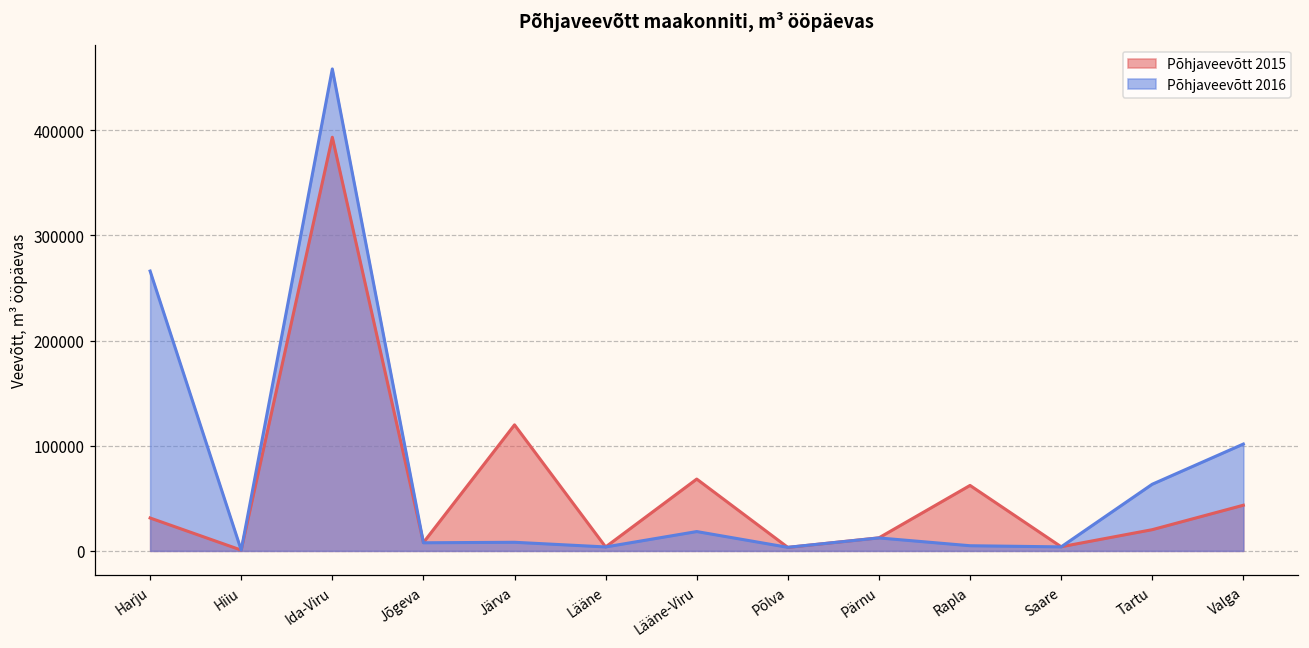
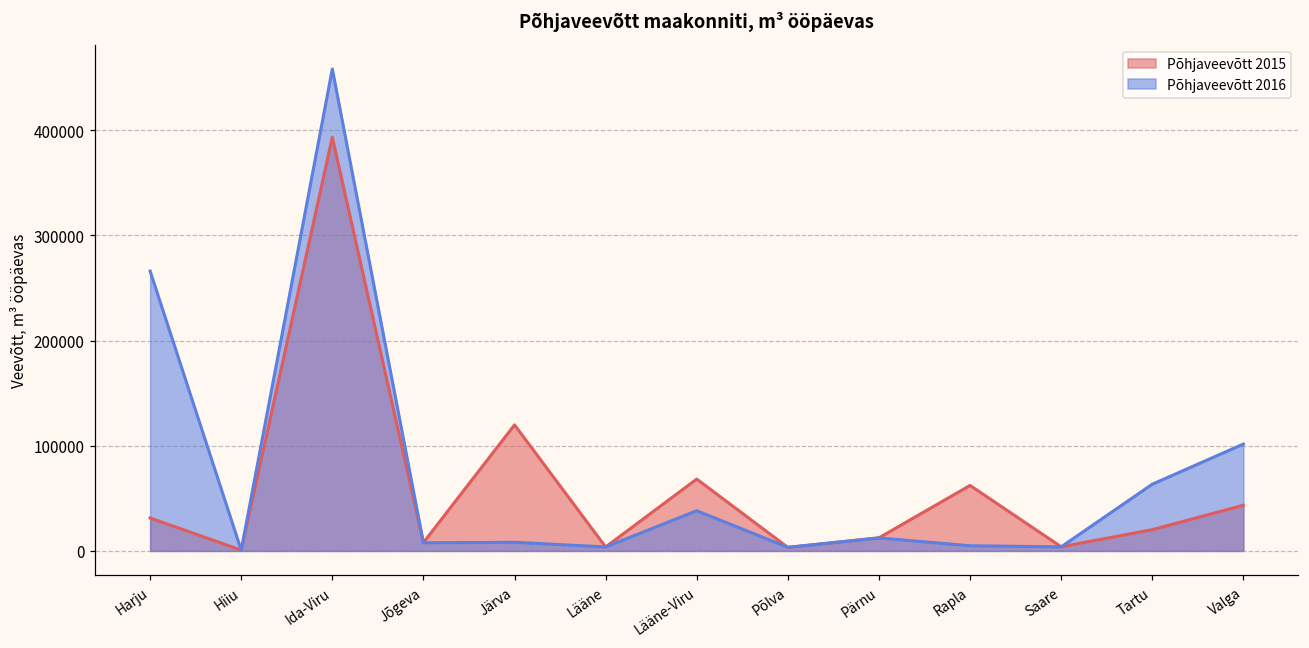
  {
    "Põhjaveevõtt 2015": {
      "Harju": 30000,
      "Ida-Viru": 390000,
      "Järva": 120000,
      "Lääne-Viru": 70000,
      "Rapla": 60000,
      "Tartu": 20000,
      "Valga": 40000
    },
    "Põhjaveevõtt 2016": {
      "Harju": 270000,
      "Ida-Viru": 460000,
      "Järva": 10000,
-     "Lääne-Viru": 20000,
+     "Lääne-Viru": 40000,
      "Rapla": 0,
      "Tartu": 60000,
      "Valga": 100000
    }
  }
